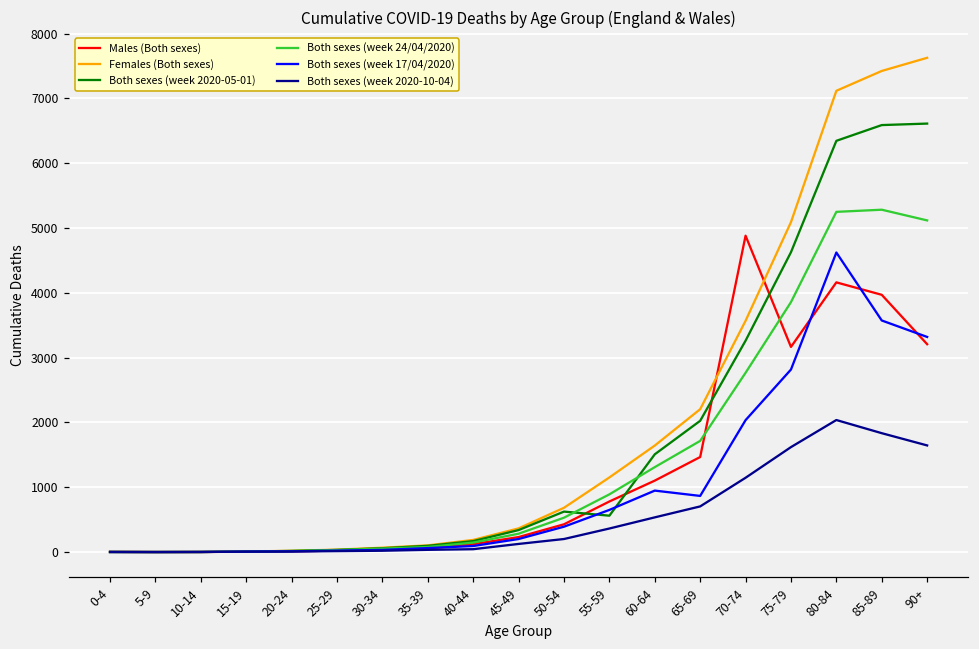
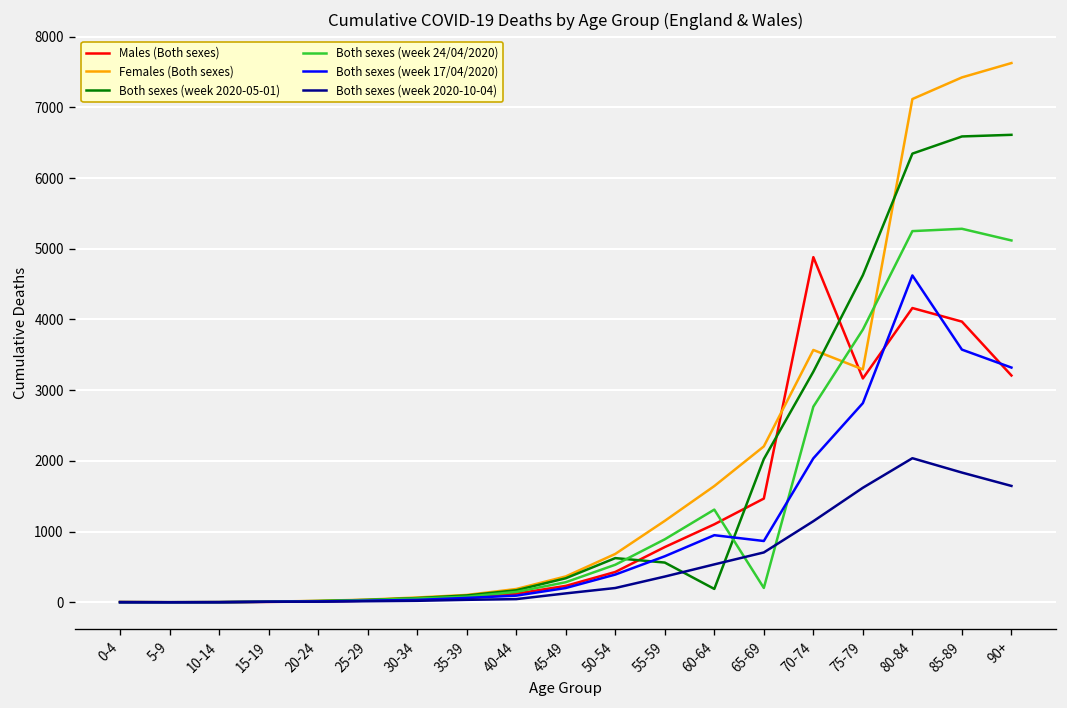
  {
    "Males (Both sexes)": {
      "55-59": 800,
      "60-64": 1100,
      "65-69": 1500,
      "70-74": 4900,
      "75-79": 3200,
      "80-84": 4200,
      "85-89": 4000,
      "90+": 3200
    },
    "Females (Both sexes)": {
      "50-54": 700,
      "55-59": 1200,
      "60-64": 1600,
      "65-69": 2200,
      "70-74": 3600,
-     "75-79": 5100,
+     "75-79": 3300,
      "80-84": 7100,
      "85-89": 7400,
      "90+": 7600
    },
    "Both sexes (week 2020-05-01)": {
      "50-54": 600,
      "55-59": 600,
-     "60-64": 1500,
+     "60-64": 200,
      "65-69": 2000,
      "70-74": 3300,
      "75-79": 4600,
      "80-84": 6300,
      "85-89": 6600,
      "90+": 6600
    },
    "Both sexes (week 24/04/2020)": {
      "45-49": 300,
      "50-54": 500,
      "55-59": 900,
      "60-64": 1300,
-     "65-69": 1700,
+     "65-69": 200,
      "70-74": 2800,
      "75-79": 3900,
      "80-84": 5200,
      "85-89": 5300,
      "90+": 5100
    },
    "Both sexes (week 17/04/2020)": {
      "55-59": 700,
      "60-64": 900,
      "65-69": 900,
      "70-74": 2000,
      "75-79": 2800,
      "80-84": 4600,
      "85-89": 3600,
      "90+": 3300
    },
    "Both sexes (week 2020-10-04)": {
      "40-44": 0,
      "45-49": 100,
      "50-54": 200,
      "55-59": 400,
      "60-64": 500,
      "65-69": 700,
      "70-74": 1100,
      "75-79": 1600,
      "80-84": 2000,
      "85-89": 1800,
      "90+": 1600
    }
  }
